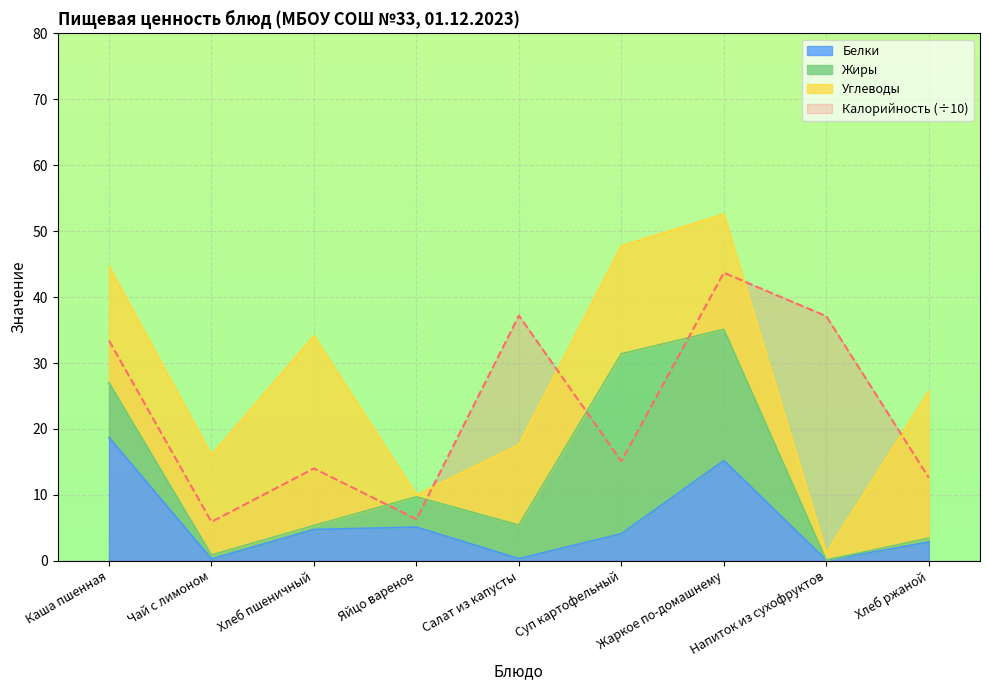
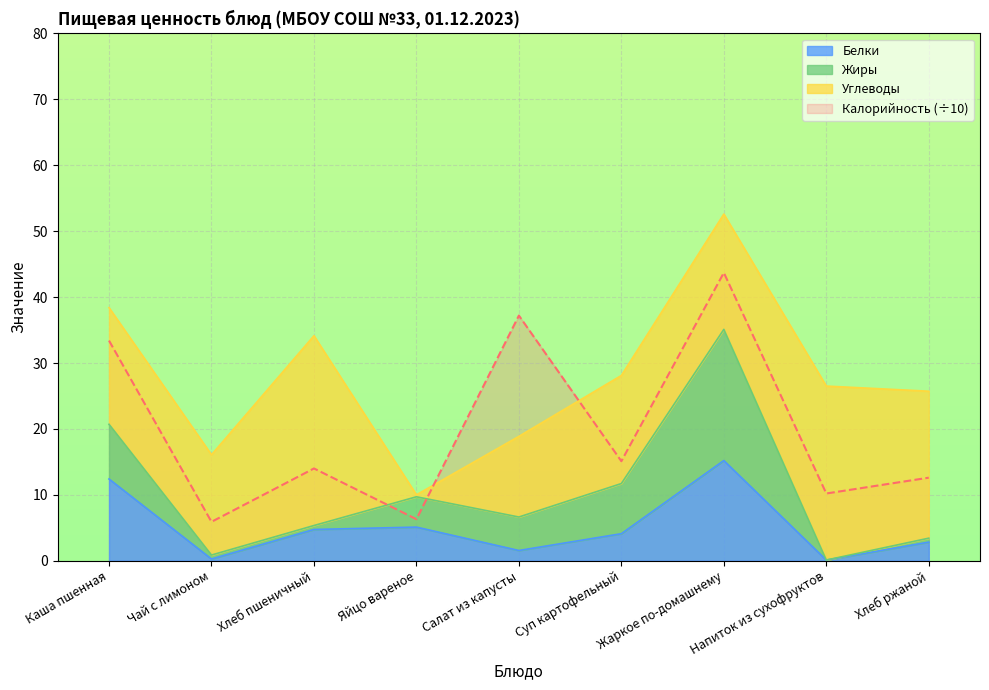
  {
    "Белки": {
-     "Каша пшенная": 19,
+     "Каша пшенная": 12,
      "Чай с лимоном": 0,
      "Хлеб пшеничный": 5,
      "Яйцо вареное": 5,
-     "Салат из капусты": 0,
+     "Салат из капусты": 2,
      "Суп картофельный": 4,
      "Жаркое по-домашнему": 15,
      "Хлеб ржаной": 3
    },
    "Жиры": {
      "Каша пшенная": 8,
      "Чай с лимоном": 1,
      "Хлеб пшеничный": 1,
      "Салат из капусты": 5,
-     "Суп картофельный": 27,
+     "Суп картофельный": 8,
      "Жаркое по-домашнему": 20,
      "Хлеб ржаной": 1
    },
    "Углеводы": {
      "Каша пшенная": 18,
      "Чай с лимоном": 15,
      "Хлеб пшеничный": 29,
      "Салат из капусты": 12,
      "Суп картофельный": 16,
      "Жаркое по-домашнему": 18,
-     "Напиток из сухофруктов": 1,
+     "Напиток из сухофруктов": 26,
      "Хлеб ржаной": 22
    },
    "Калорийность (÷10)": {
      "Каша пшенная": 33,
      "Чай с лимоном": 6,
      "Хлеб пшеничный": 14,
      "Яйцо вареное": 6,
      "Салат из капусты": 37,
      "Суп картофельный": 15,
      "Жаркое по-домашнему": 44,
-     "Напиток из сухофруктов": 37,
+     "Напиток из сухофруктов": 10,
      "Хлеб ржаной": 13
    }
  }
